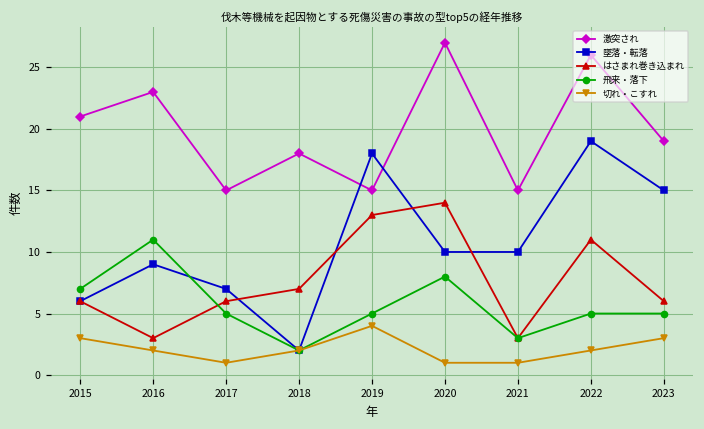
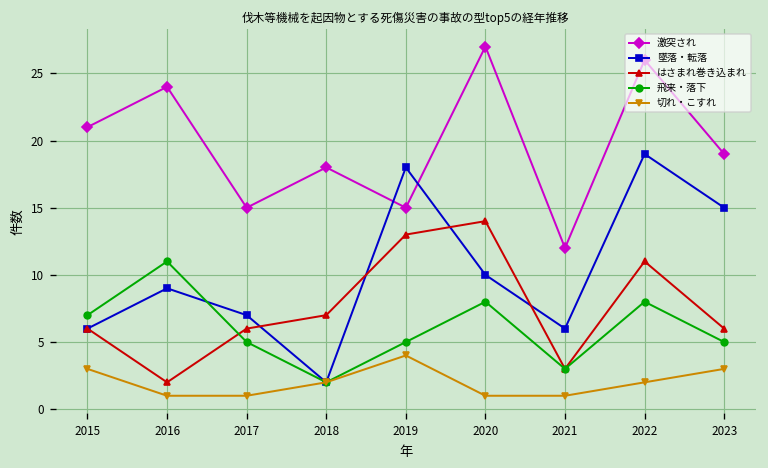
  {
    "激突され": {
      "2015": 21,
-     "2016": 23,
+     "2016": 24,
      "2017": 15,
      "2018": 18,
      "2019": 15,
      "2020": 27,
-     "2021": 15,
+     "2021": 12,
      "2023": 19
    },
    "墜落・転落": {
      "2016": 9,
      "2017": 7,
      "2019": 18,
      "2020": 10,
-     "2021": 10,
+     "2021": 6,
      "2022": 19,
      "2023": 15
    },
    "はさまれ巻き込まれ": {
-     "2016": 3,
+     "2016": 2,
      "2017": 6,
      "2018": 7,
      "2019": 13,
      "2020": 14,
      "2022": 11,
      "2023": 6
    },
    "飛来・落下": {
      "2015": 7,
      "2016": 11,
      "2017": 5,
      "2019": 5,
      "2020": 8,
-     "2022": 5,
+     "2022": 8,
      "2023": 5
    },
    "切れ・こすれ": {
      "2015": 3,
-     "2016": 2,
+     "2016": 1,
      "2017": 1,
      "2019": 4,
      "2020": 1,
      "2021": 1,
      "2022": 2,
      "2023": 3
    }
  }
